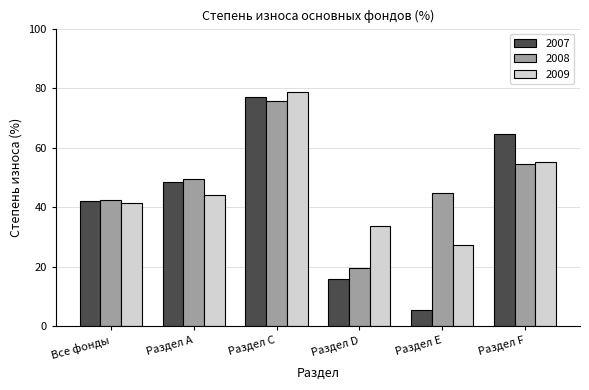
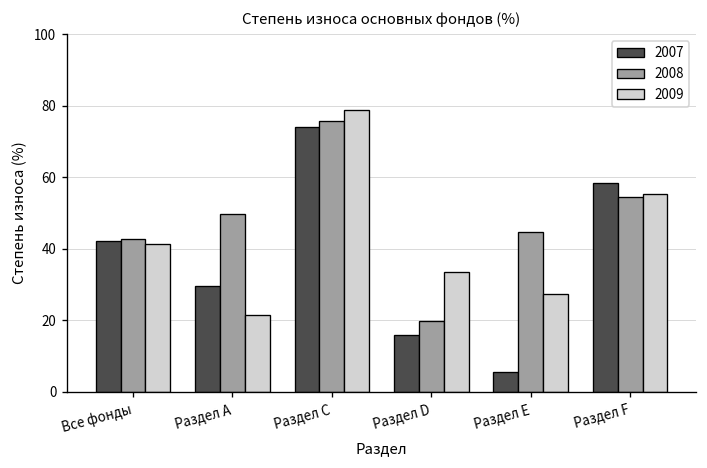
  {
    "2007": {
      "Все фонды": 42,
-     "Раздел А": 48,
-     "Раздел С": 77,
+     "Раздел А": 30,
+     "Раздел С": 74,
      "Раздел D": 16,
      "Раздел Е": 5,
-     "Раздел F": 65
+     "Раздел F": 58
    },
    "2008": {
      "Все фонды": 43,
      "Раздел А": 50,
      "Раздел С": 76,
      "Раздел D": 20,
      "Раздел Е": 45,
      "Раздел F": 55
    },
    "2009": {
      "Все фонды": 41,
-     "Раздел А": 44,
+     "Раздел А": 21,
      "Раздел С": 79,
      "Раздел D": 34,
      "Раздел Е": 27,
      "Раздел F": 55
    }
  }
